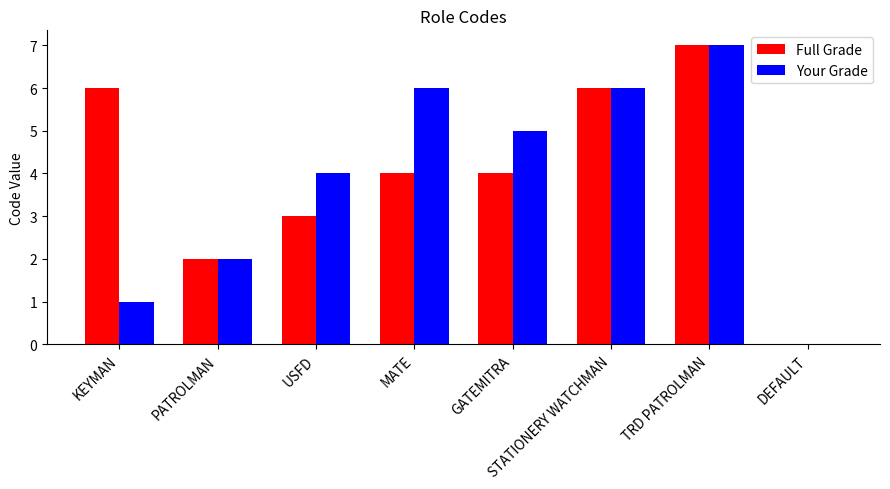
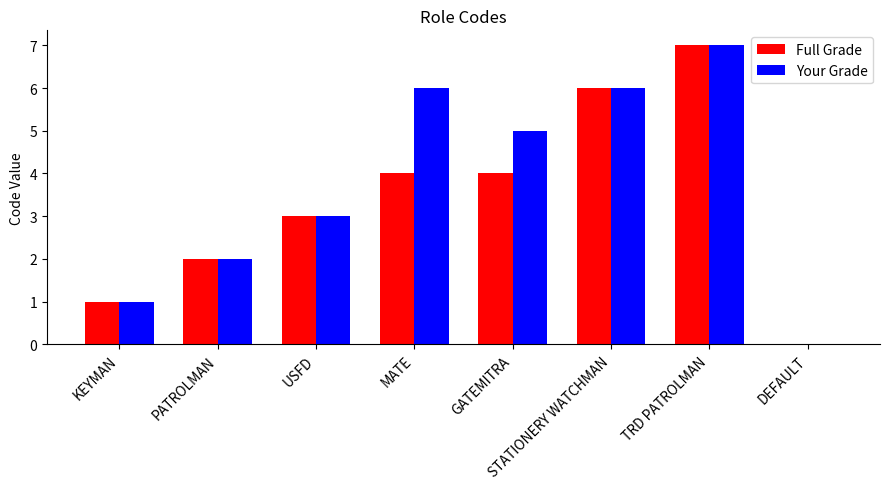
  {
    "Full Grade": {
-     "KEYMAN": 6,
+     "KEYMAN": 1,
      "PATROLMAN": 2,
      "USFD": 3,
      "MATE": 4,
      "GATEMITRA": 4,
      "STATIONERY WATCHMAN": 6,
      "TRD PATROLMAN": 7,
      "DEFAULT": 0
    },
    "Your Grade": {
      "KEYMAN": 1,
      "PATROLMAN": 2,
-     "USFD": 4,
+     "USFD": 3,
      "MATE": 6,
      "GATEMITRA": 5,
      "STATIONERY WATCHMAN": 6,
      "TRD PATROLMAN": 7,
      "DEFAULT": 0
    }
  }
